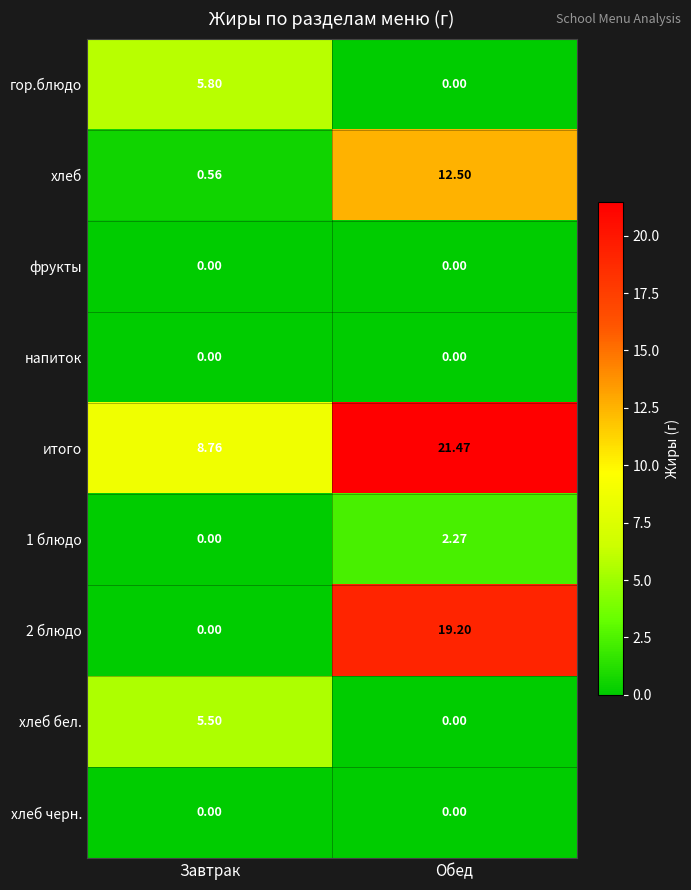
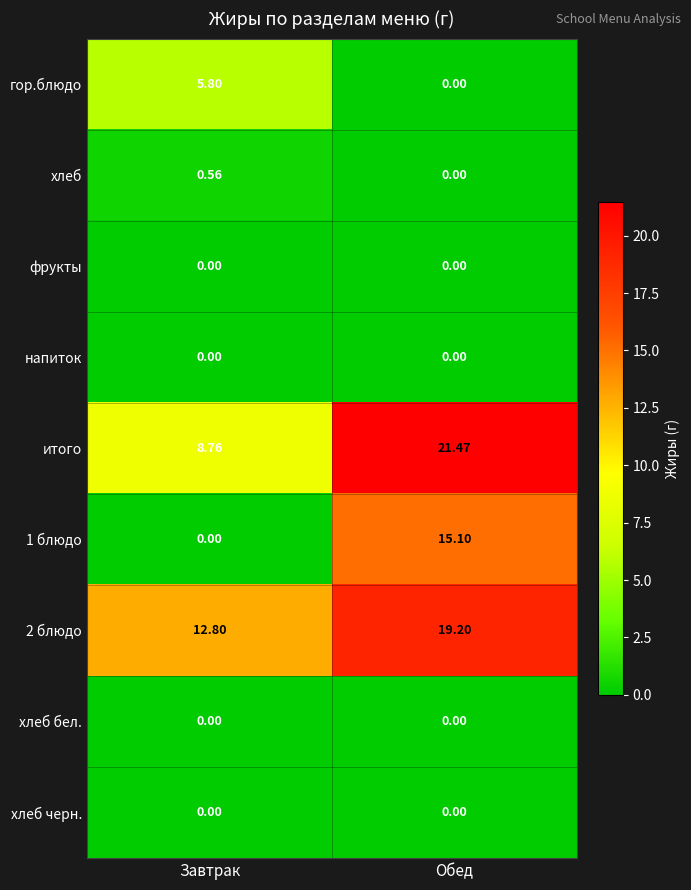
  {
    "гор.блюдо": {
      "Завтрак": 5.80,
      "Обед": 0.00
    },
    "хлеб": {
      "Завтрак": 0.56,
-     "Обед": 12.50
+     "Обед": 0.00
    },
    "фрукты": {
      "Завтрак": 0.00,
      "Обед": 0.00
    },
    "напиток": {
      "Завтрак": 0.00,
      "Обед": 0.00
    },
    "итого": {
      "Завтрак": 8.76,
      "Обед": 21.47
    },
    "1 блюдо": {
      "Завтрак": 0.00,
-     "Обед": 2.27
+     "Обед": 15.10
    },
    "2 блюдо": {
-     "Завтрак": 0.00,
+     "Завтрак": 12.80,
      "Обед": 19.20
    },
    "хлеб бел.": {
-     "Завтрак": 5.50,
+     "Завтрак": 0.00,
      "Обед": 0.00
    },
    "хлеб черн.": {
      "Завтрак": 0.00,
      "Обед": 0.00
    }
  }
